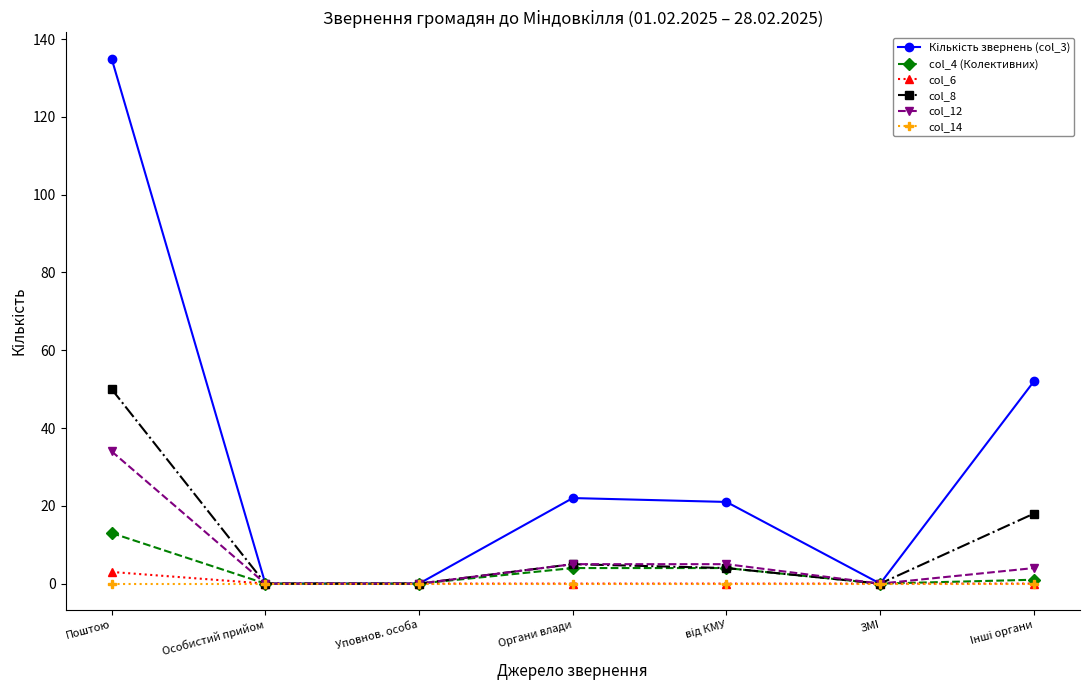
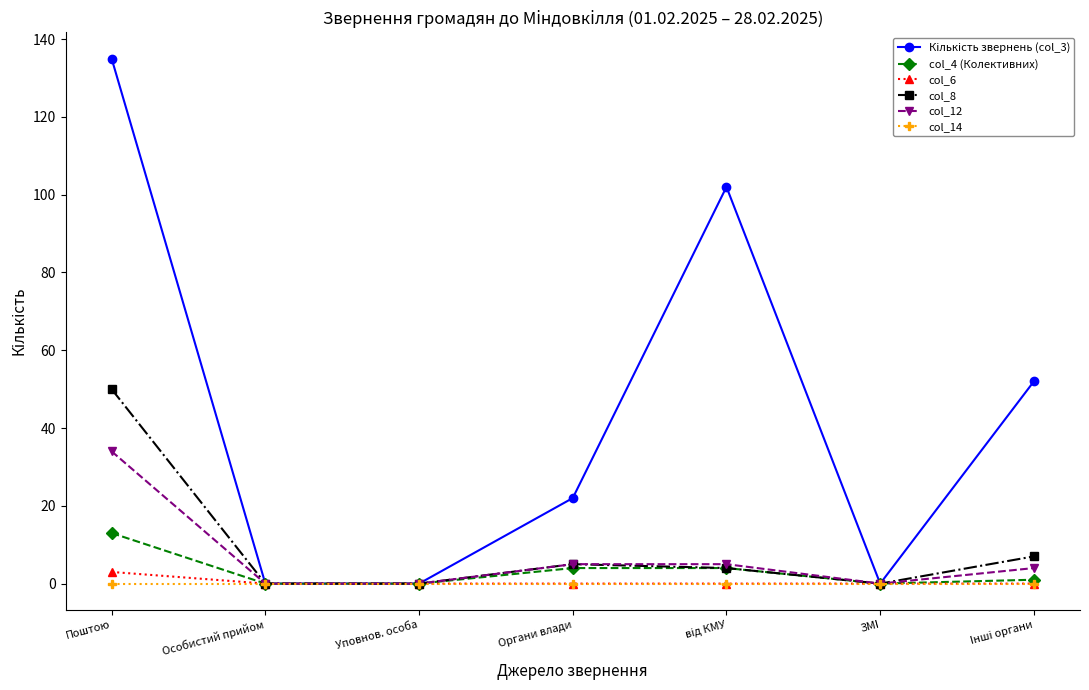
  {
    "Кількість звернень (col_3)": {
      "Поштою": 135,
      "Органи влади": 22,
-     "від КМУ": 21,
+     "від КМУ": 102,
      "Інші органи": 52
    },
    "col_4 (Колективних)": {
      "Поштою": 13,
      "Органи влади": 4,
      "Інші органи": 1
    },
    "col_6": {
      "Поштою": 3
    },
    "col_8": {
      "Поштою": 50,
-     "Інші органи": 18
+     "Інші органи": 7
    },
    "col_12": {
      "Поштою": 34,
      "від КМУ": 5,
      "Інші органи": 4
    },
    "col_14": {
      "Поштою": 0
    }
  }
